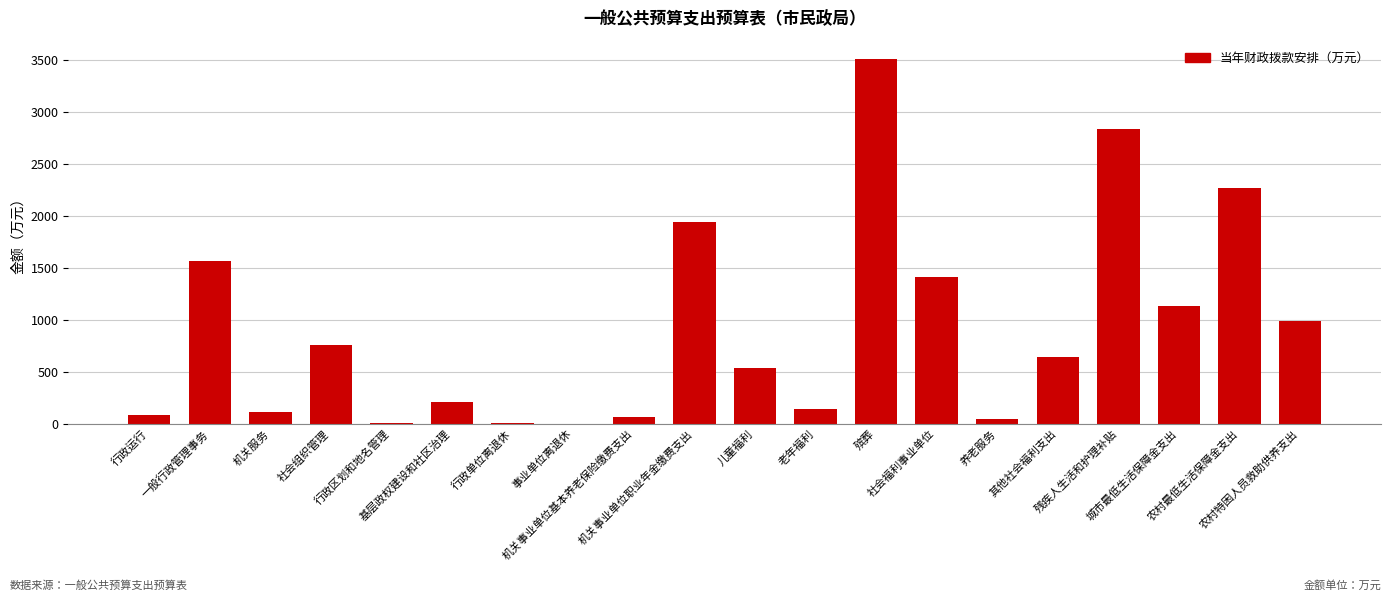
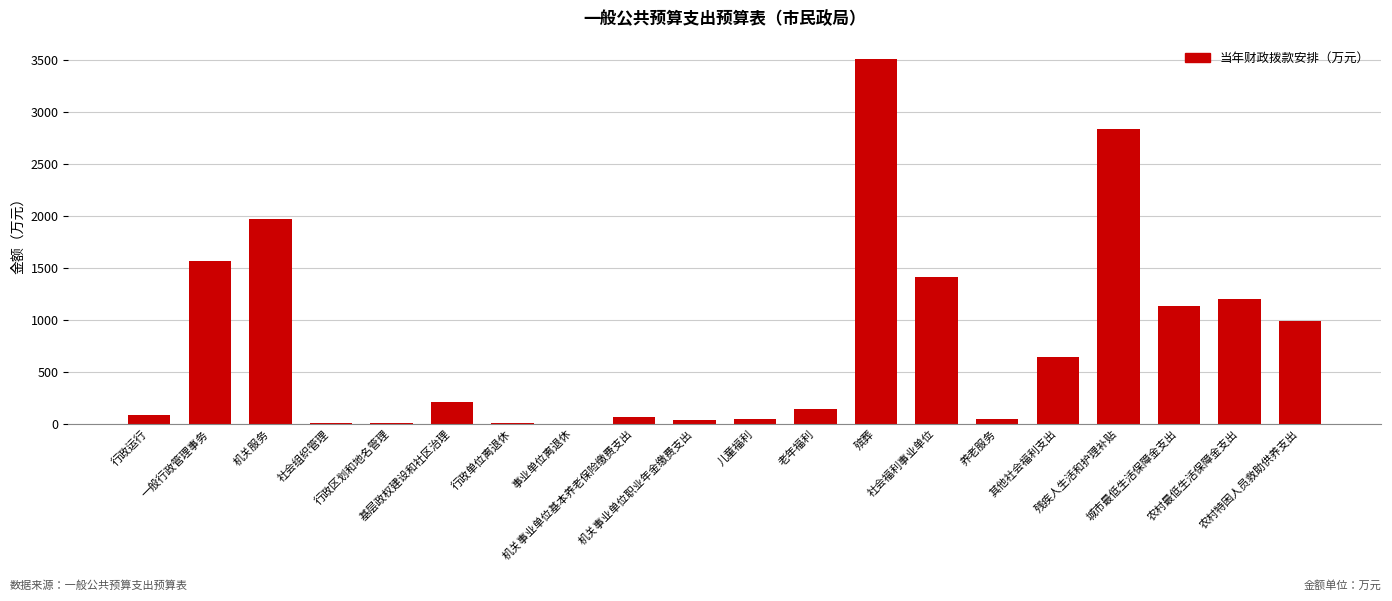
  {
    "行政运行": 80,
    "一般行政管理事务": 1570,
-   "机关服务": 110,
-   "社会组织管理": 750,
+   "机关服务": 1970,
+   "社会组织管理": 10,
    "基层政权建设和社区治理": 210,
    "机关事业单位基本养老保险缴费支出": 70,
-   "机关事业单位职业年金缴费支出": 1940,
-   "儿童福利": 540,
+   "机关事业单位职业年金缴费支出": 30,
+   "儿童福利": 40,
    "老年福利": 140,
    "殡葬": 3510,
    "社会福利事业单位": 1410,
    "养老服务": 40,
    "其他社会福利支出": 640,
    "残疾人生活和护理补贴": 2840,
    "城市最低生活保障金支出": 1130,
-   "农村最低生活保障金支出": 2270,
+   "农村最低生活保障金支出": 1200,
    "农村特困人员救助供养支出": 990
  }
